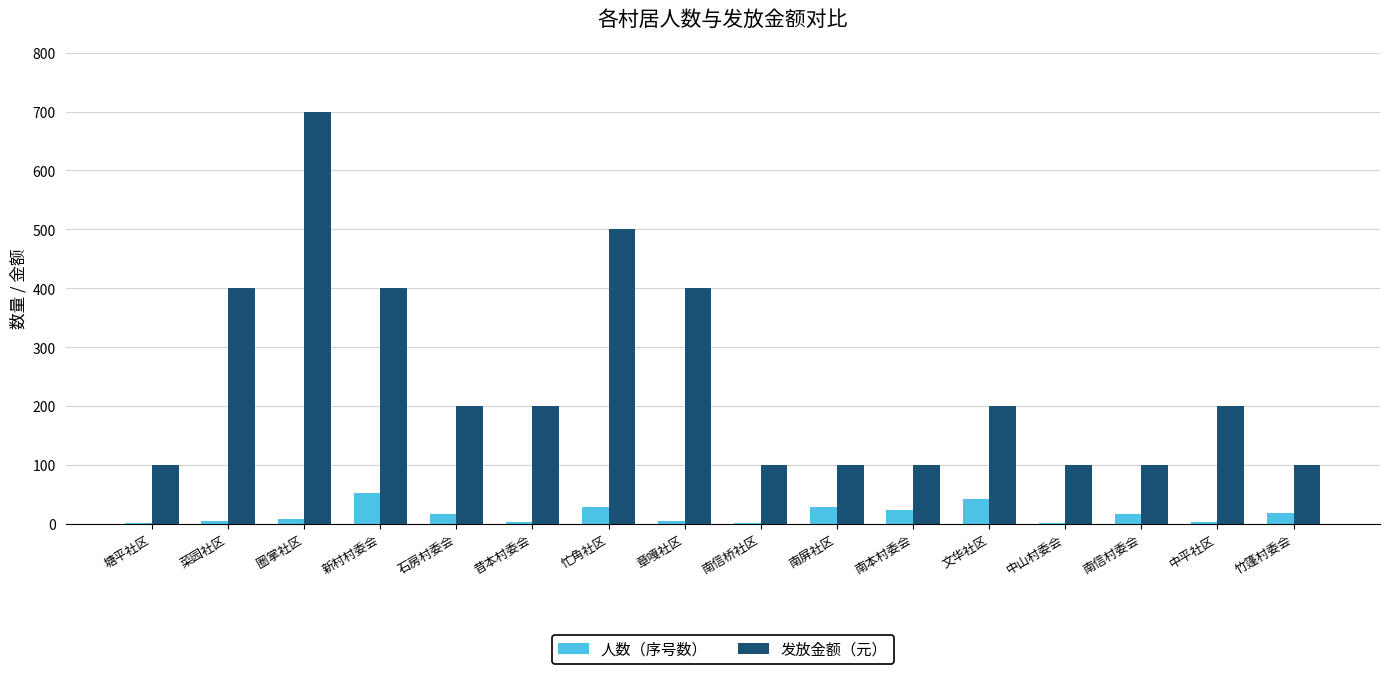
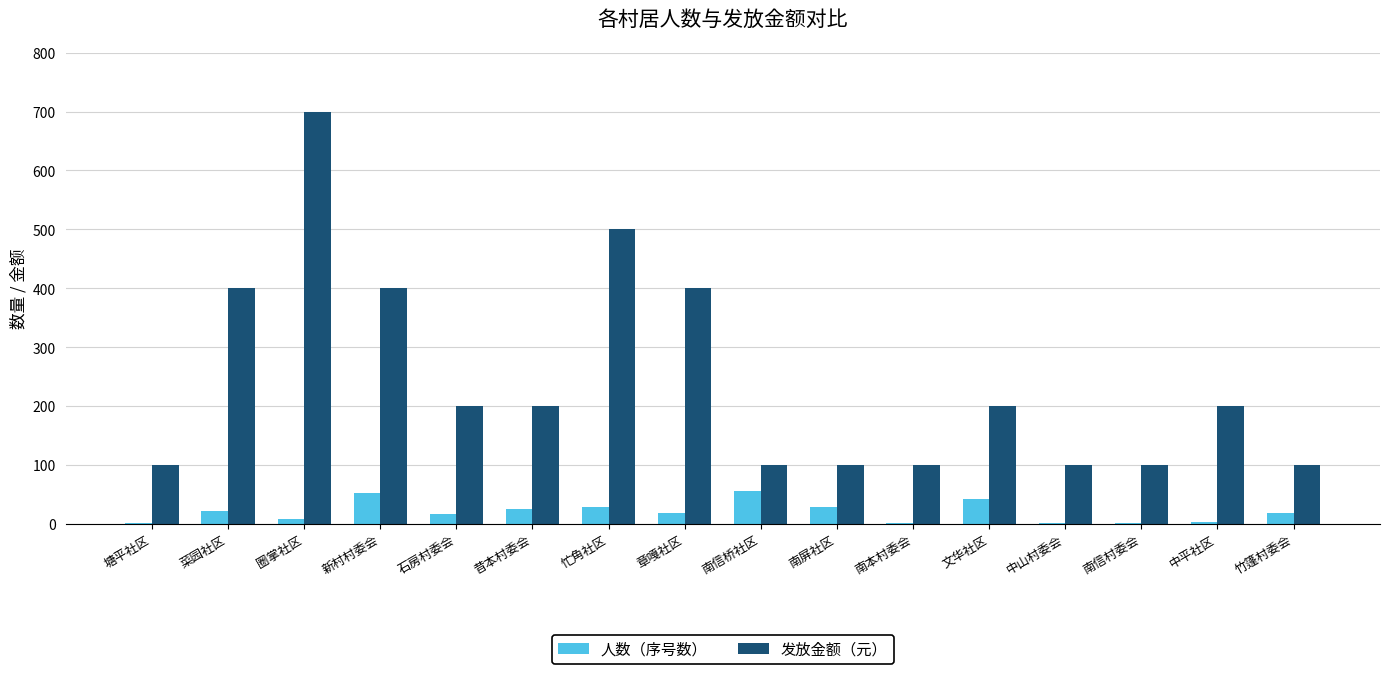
  {
    "人数（序号数）": {
-     "菜园社区": 0,
+     "菜园社区": 20,
      "圈掌社区": 10,
      "新村村委会": 50,
      "石房村委会": 20,
-     "昔本村委会": 0,
+     "昔本村委会": 20,
      "忙角社区": 30,
-     "章嘎社区": 0,
-     "南信桥社区": 0,
+     "章嘎社区": 20,
+     "南信桥社区": 60,
      "南屏社区": 30,
-     "南本村委会": 20,
+     "南本村委会": 0,
      "文华社区": 40,
-     "南信村委会": 20,
+     "南信村委会": 0,
      "竹篷村委会": 20
    },
    "发放金额（元）": {
      "塘平社区": 100,
      "菜园社区": 400,
      "圈掌社区": 700,
      "新村村委会": 400,
      "石房村委会": 200,
      "昔本村委会": 200,
      "忙角社区": 500,
      "章嘎社区": 400,
      "南信桥社区": 100,
      "南屏社区": 100,
      "南本村委会": 100,
      "文华社区": 200,
      "中山村委会": 100,
      "南信村委会": 100,
      "中平社区": 200,
      "竹篷村委会": 100
    }
  }
